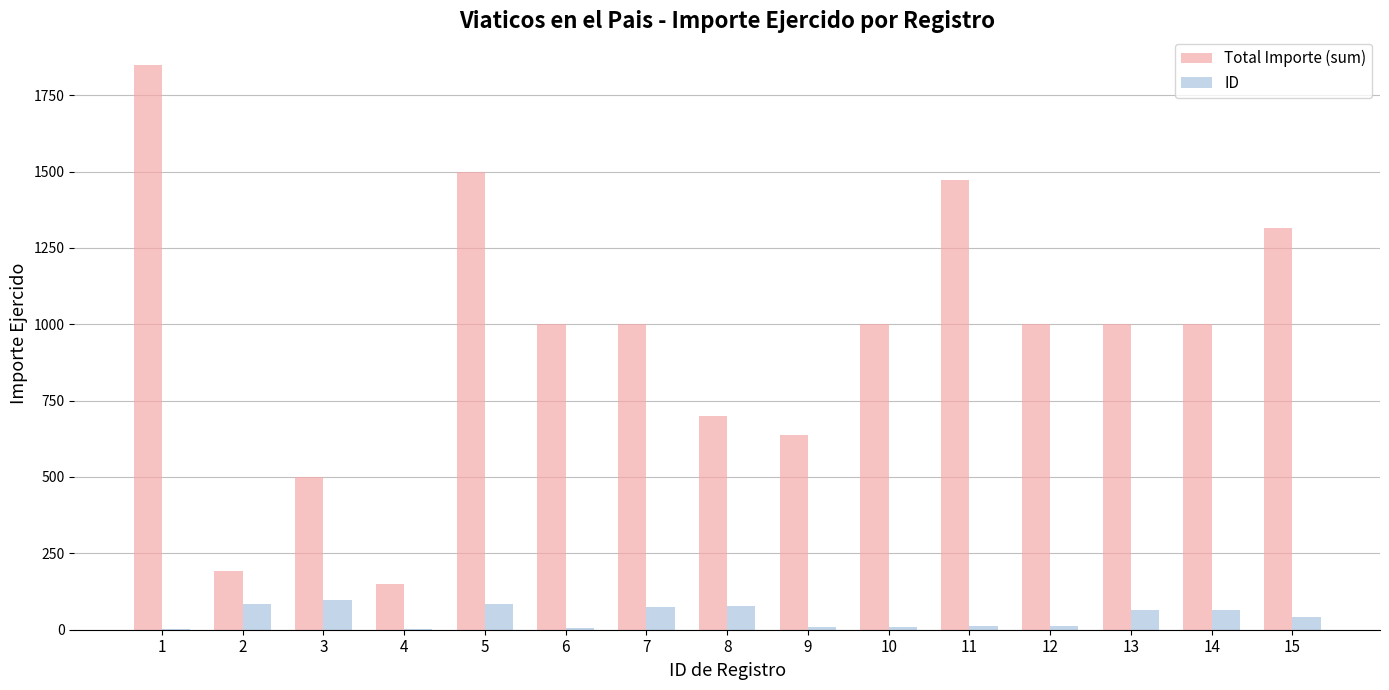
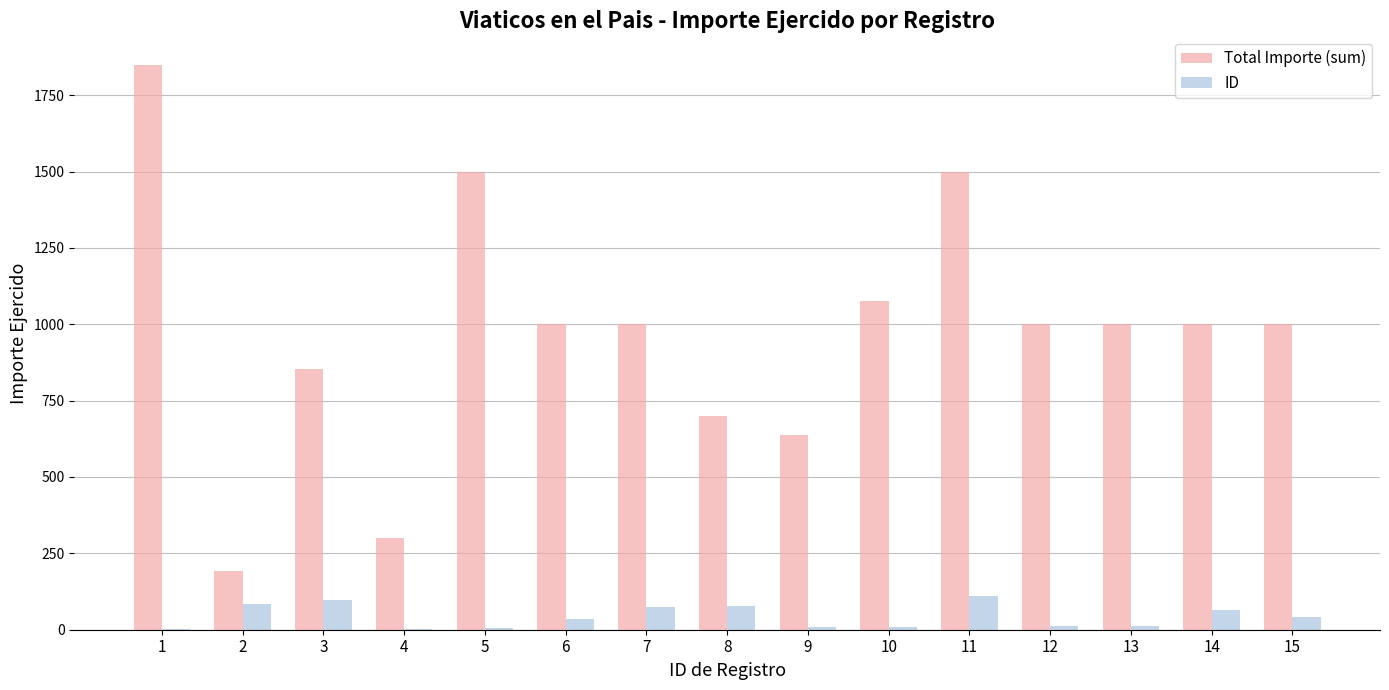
  {
    "Total Importe (sum)": {
      "1": 1850,
      "2": 190,
-     "3": 500,
-     "4": 150,
+     "3": 850,
+     "4": 300,
      "5": 1500,
      "6": 1000,
      "7": 1000,
      "8": 700,
      "9": 640,
-     "10": 1000,
-     "11": 1470,
+     "10": 1080,
+     "11": 1500,
      "12": 1000,
      "13": 1000,
      "14": 1000,
-     "15": 1320
+     "15": 1000
    },
    "ID": {
      "2": 80,
      "3": 100,
-     "5": 90,
-     "6": 10,
+     "5": 10,
+     "6": 30,
      "7": 80,
      "8": 80,
      "9": 10,
      "10": 10,
-     "11": 10,
+     "11": 110,
      "12": 10,
-     "13": 70,
+     "13": 10,
      "14": 70,
      "15": 40
    }
  }
